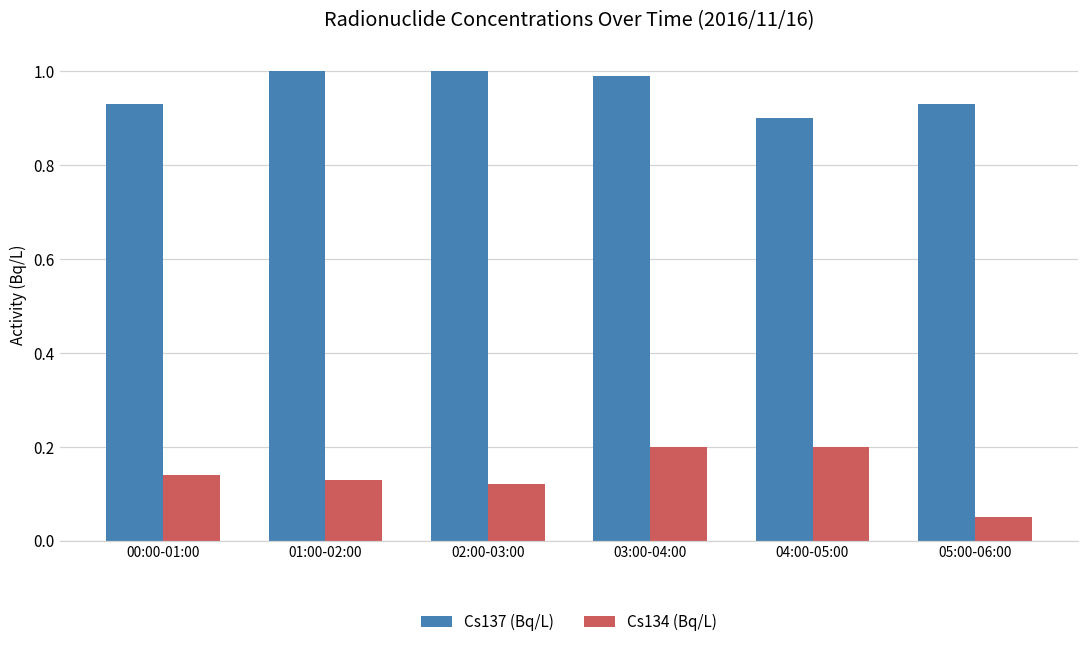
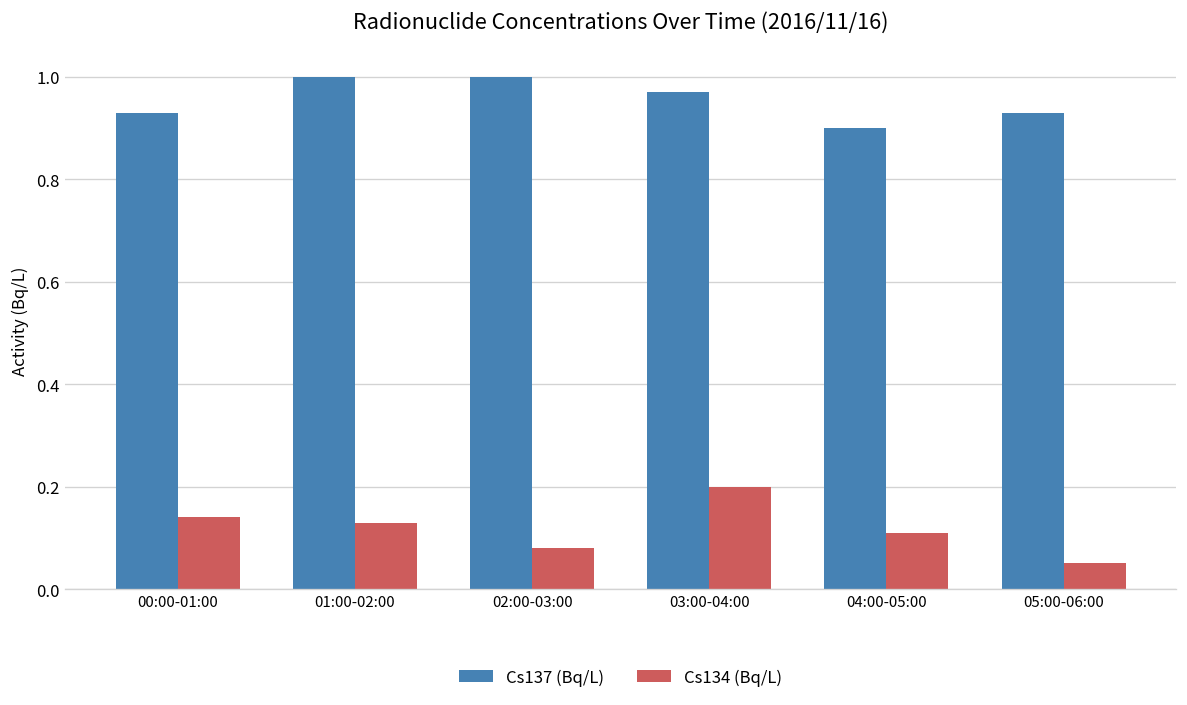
  {
    "Cs137 (Bq/L)": {
      "00:00-01:00": 0.93,
      "01:00-02:00": 1.00,
      "02:00-03:00": 1.00,
-     "03:00-04:00": 0.99,
+     "03:00-04:00": 0.97,
      "04:00-05:00": 0.90,
      "05:00-06:00": 0.93
    },
    "Cs134 (Bq/L)": {
      "00:00-01:00": 0.14,
      "01:00-02:00": 0.13,
-     "02:00-03:00": 0.12,
+     "02:00-03:00": 0.08,
      "03:00-04:00": 0.20,
-     "04:00-05:00": 0.20,
+     "04:00-05:00": 0.11,
      "05:00-06:00": 0.05
    }
  }
